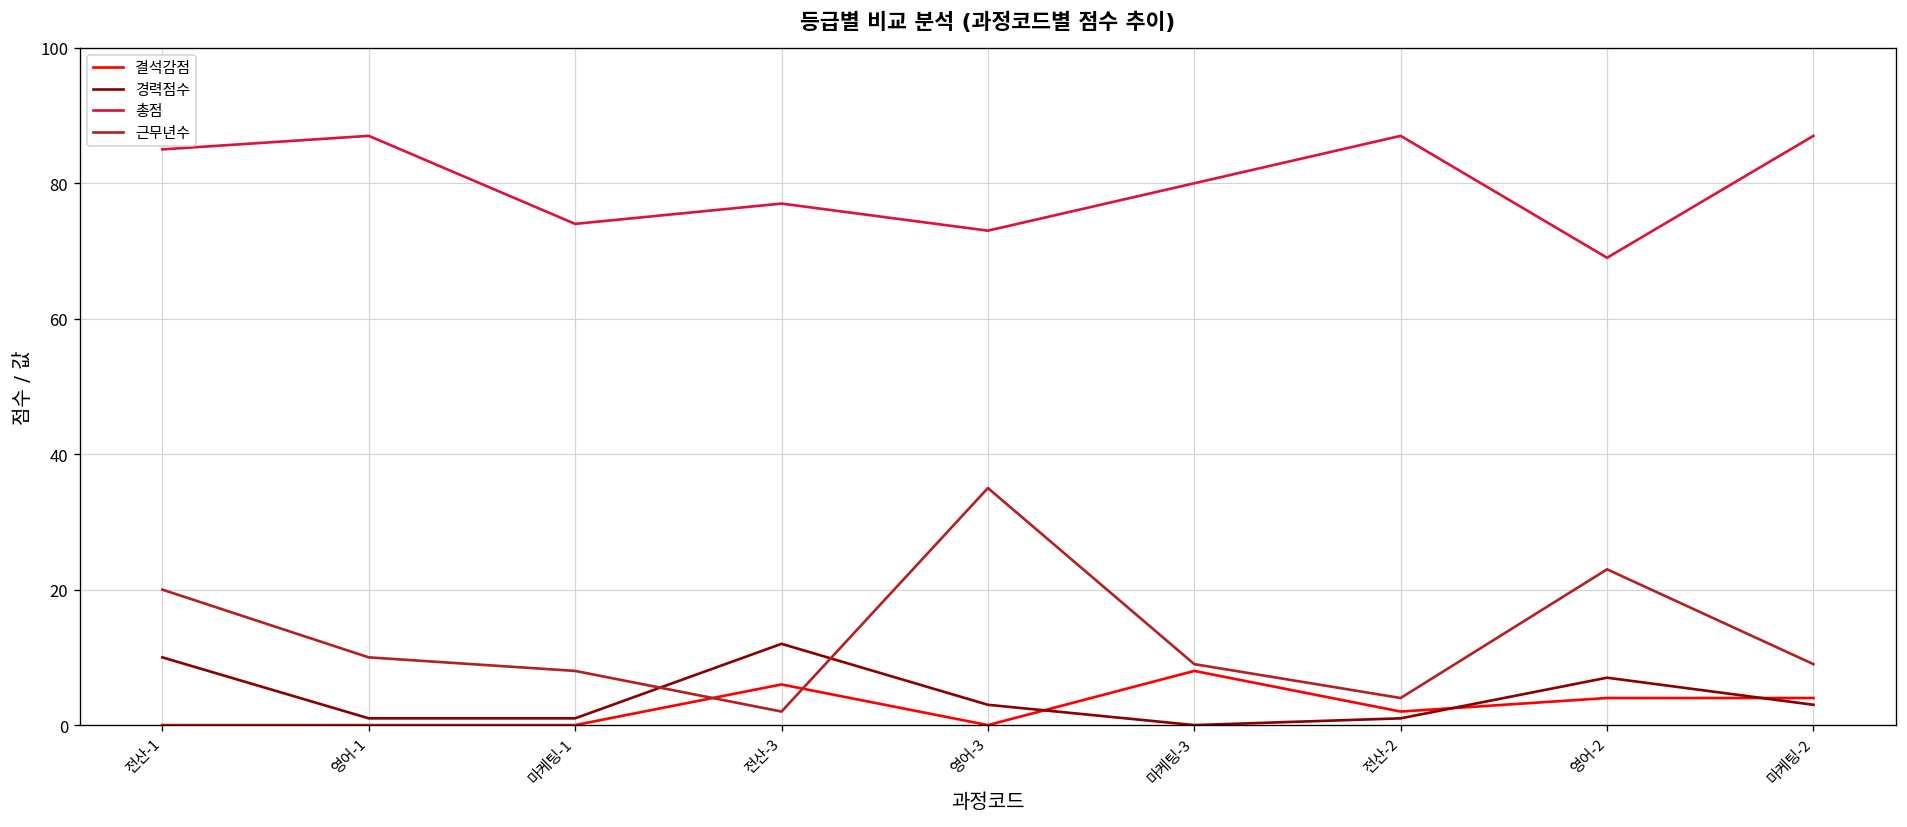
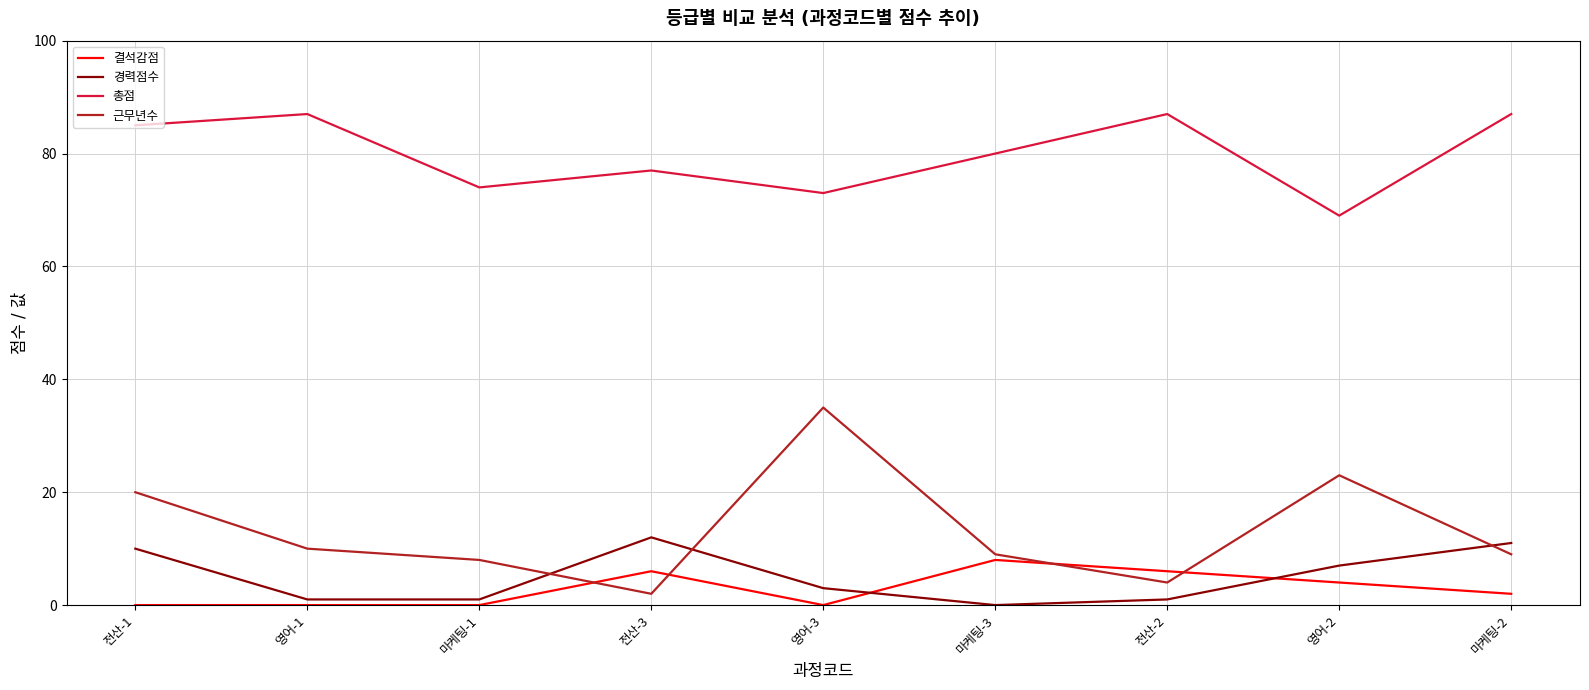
  {
    "결석감점": {
      "전산-1": 0,
      "영어-1": 0,
      "마케팅-1": 0,
      "전산-3": 6,
      "영어-3": 0,
      "마케팅-3": 8,
-     "전산-2": 2,
+     "전산-2": 6,
      "영어-2": 4,
-     "마케팅-2": 4
+     "마케팅-2": 2
    },
    "경력점수": {
      "전산-1": 10,
      "영어-1": 1,
      "마케팅-1": 1,
      "전산-3": 12,
      "영어-3": 3,
      "마케팅-3": 0,
      "전산-2": 1,
      "영어-2": 7,
-     "마케팅-2": 3
+     "마케팅-2": 11
    }
  }
